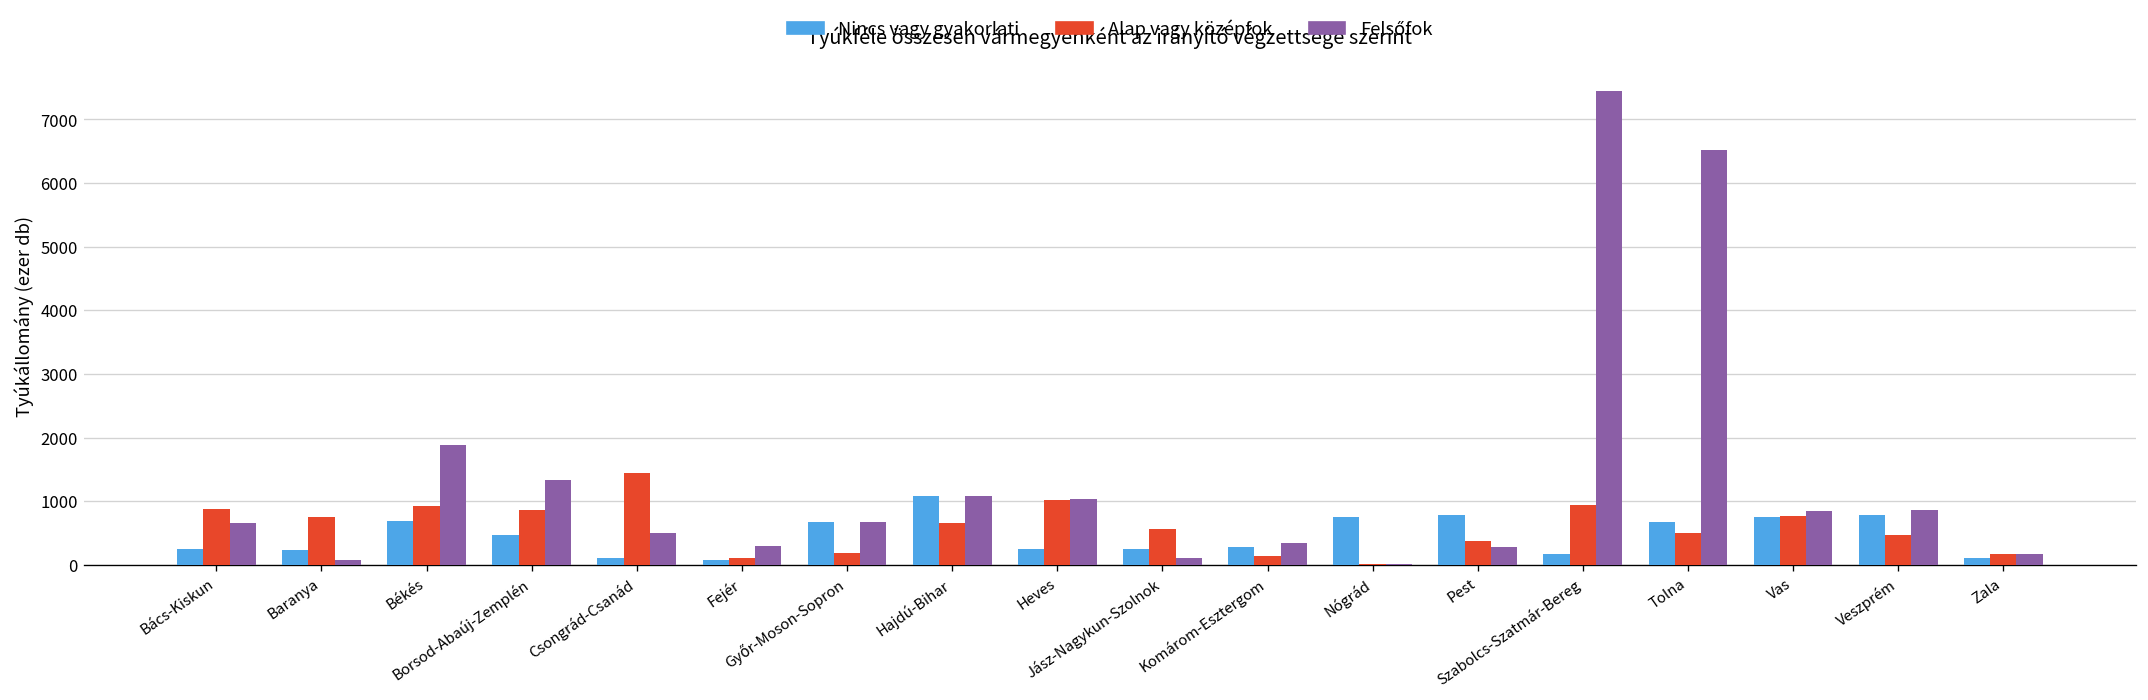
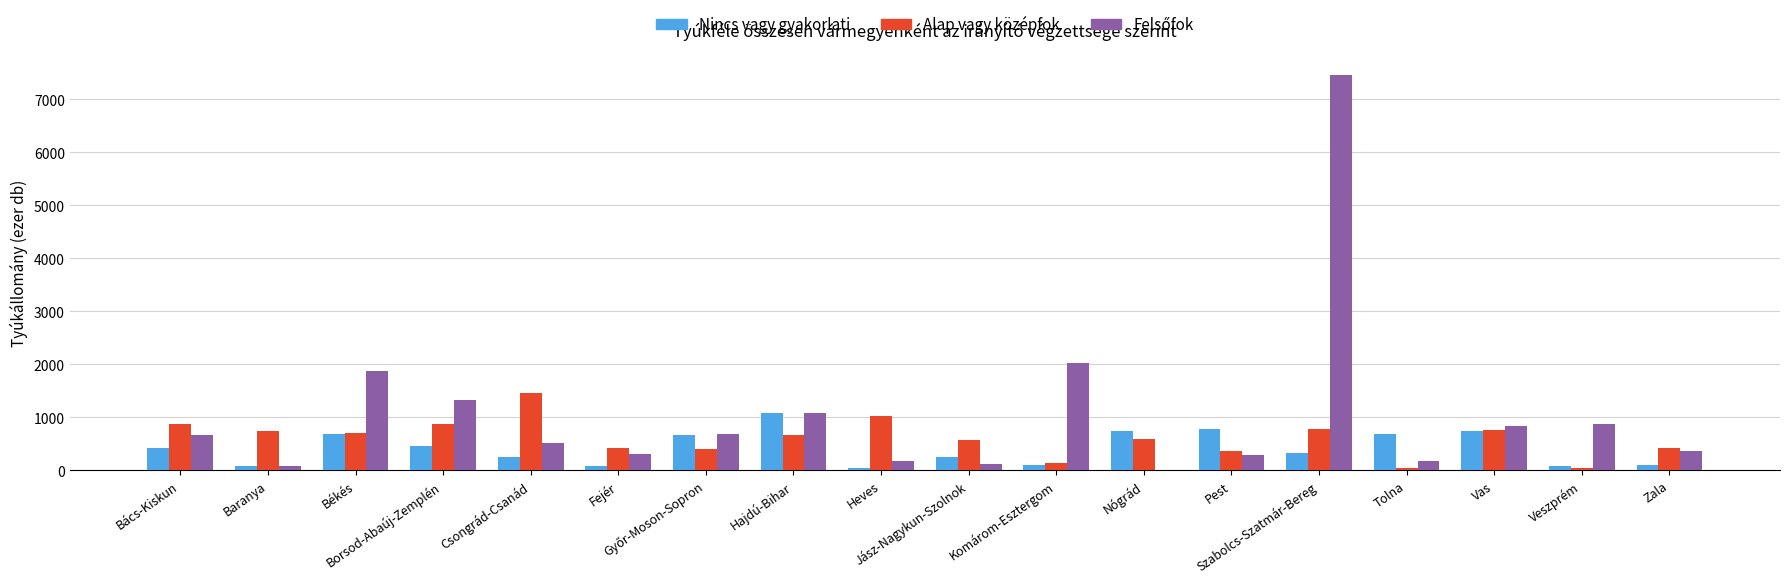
  {
    "Nincs vagy gyakorlati": {
-     "Bács-Kiskun": 300,
-     "Baranya": 200,
+     "Bács-Kiskun": 400,
+     "Baranya": 100,
      "Békés": 700,
      "Borsod-Abaúj-Zemplén": 500,
-     "Csongrád-Csanád": 100,
+     "Csongrád-Csanád": 300,
      "Fejér": 100,
      "Győr-Moson-Sopron": 700,
      "Hajdú-Bihar": 1100,
-     "Heves": 200,
+     "Heves": 100,
      "Jász-Nagykun-Szolnok": 200,
-     "Komárom-Esztergom": 300,
+     "Komárom-Esztergom": 100,
      "Nógrád": 700,
      "Pest": 800,
-     "Szabolcs-Szatmár-Bereg": 200,
+     "Szabolcs-Szatmár-Bereg": 300,
      "Tolna": 700,
      "Vas": 700,
-     "Veszprém": 800,
+     "Veszprém": 100,
      "Zala": 100
    },
    "Alap vagy középfok": {
      "Bács-Kiskun": 900,
      "Baranya": 700,
-     "Békés": 900,
+     "Békés": 700,
      "Borsod-Abaúj-Zemplén": 900,
      "Csongrád-Csanád": 1400,
-     "Fejér": 100,
-     "Győr-Moson-Sopron": 200,
+     "Fejér": 400,
+     "Győr-Moson-Sopron": 400,
      "Hajdú-Bihar": 700,
      "Heves": 1000,
      "Jász-Nagykun-Szolnok": 600,
      "Komárom-Esztergom": 100,
-     "Nógrád": 0,
+     "Nógrád": 600,
      "Pest": 400,
-     "Szabolcs-Szatmár-Bereg": 900,
-     "Tolna": 500,
+     "Szabolcs-Szatmár-Bereg": 800,
+     "Tolna": 0,
      "Vas": 800,
-     "Veszprém": 500,
-     "Zala": 200
+     "Veszprém": 0,
+     "Zala": 400
    },
    "Felsőfok": {
      "Bács-Kiskun": 700,
      "Baranya": 100,
      "Békés": 1900,
      "Borsod-Abaúj-Zemplén": 1300,
      "Csongrád-Csanád": 500,
      "Fejér": 300,
      "Győr-Moson-Sopron": 700,
      "Hajdú-Bihar": 1100,
-     "Heves": 1000,
+     "Heves": 200,
      "Jász-Nagykun-Szolnok": 100,
-     "Komárom-Esztergom": 300,
+     "Komárom-Esztergom": 2000,
      "Pest": 300,
      "Szabolcs-Szatmár-Bereg": 7500,
-     "Tolna": 6500,
+     "Tolna": 200,
      "Vas": 800,
      "Veszprém": 900,
-     "Zala": 200
+     "Zala": 400
    }
  }
